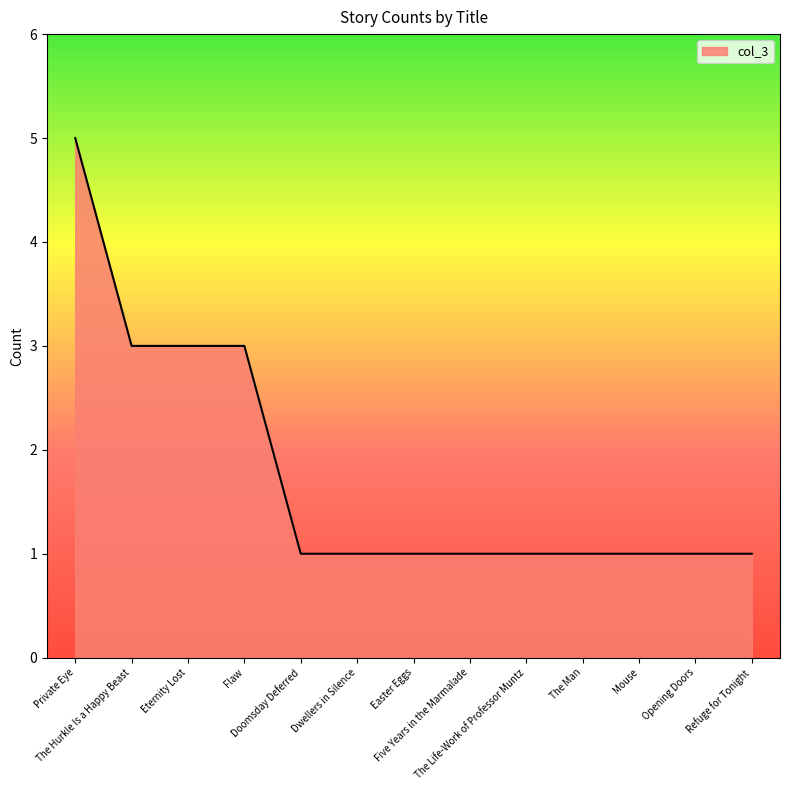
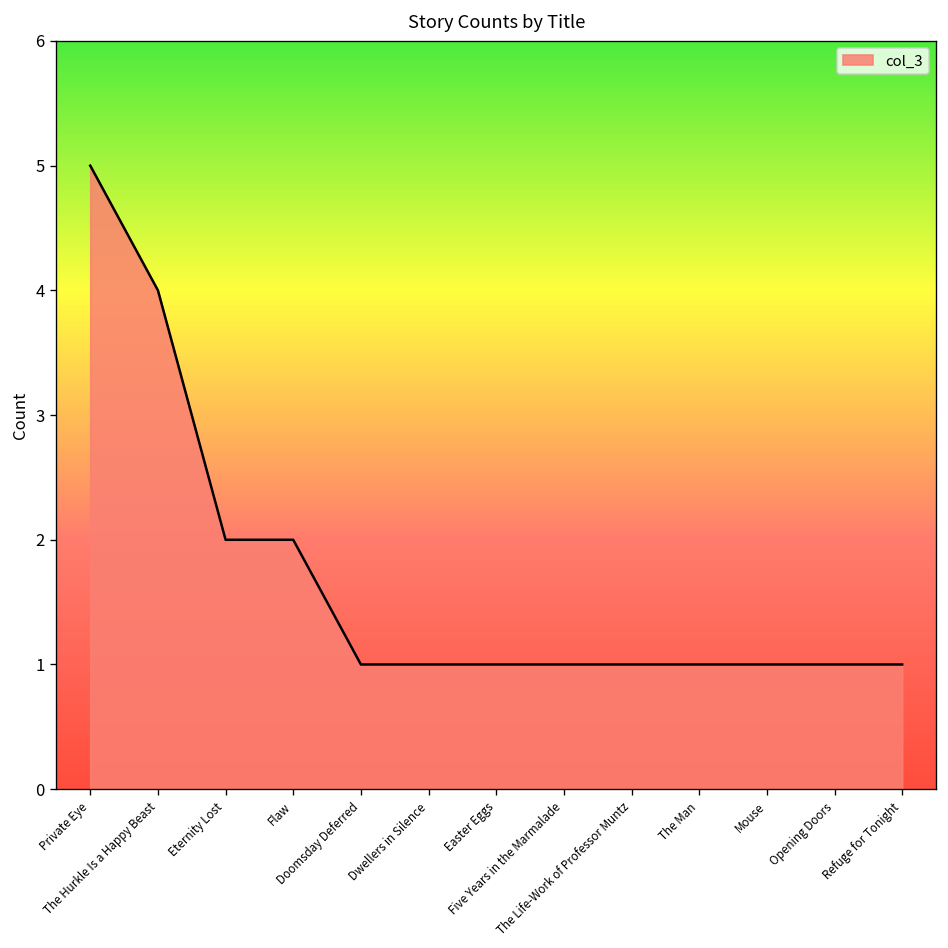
  {
    "Private Eye": 5,
-   "The Hurkle Is a Happy Beast": 3,
-   "Eternity Lost": 3,
-   "Flaw": 3,
+   "The Hurkle Is a Happy Beast": 4,
+   "Eternity Lost": 2,
+   "Flaw": 2,
    "Doomsday Deferred": 1,
    "Dwellers in Silence": 1,
    "Easter Eggs": 1,
    "Five Years in the Marmalade": 1,
    "The Life-Work of Professor Muntz": 1,
    "The Man": 1,
    "Mouse": 1,
    "Opening Doors": 1,
    "Refuge for Tonight": 1
  }
